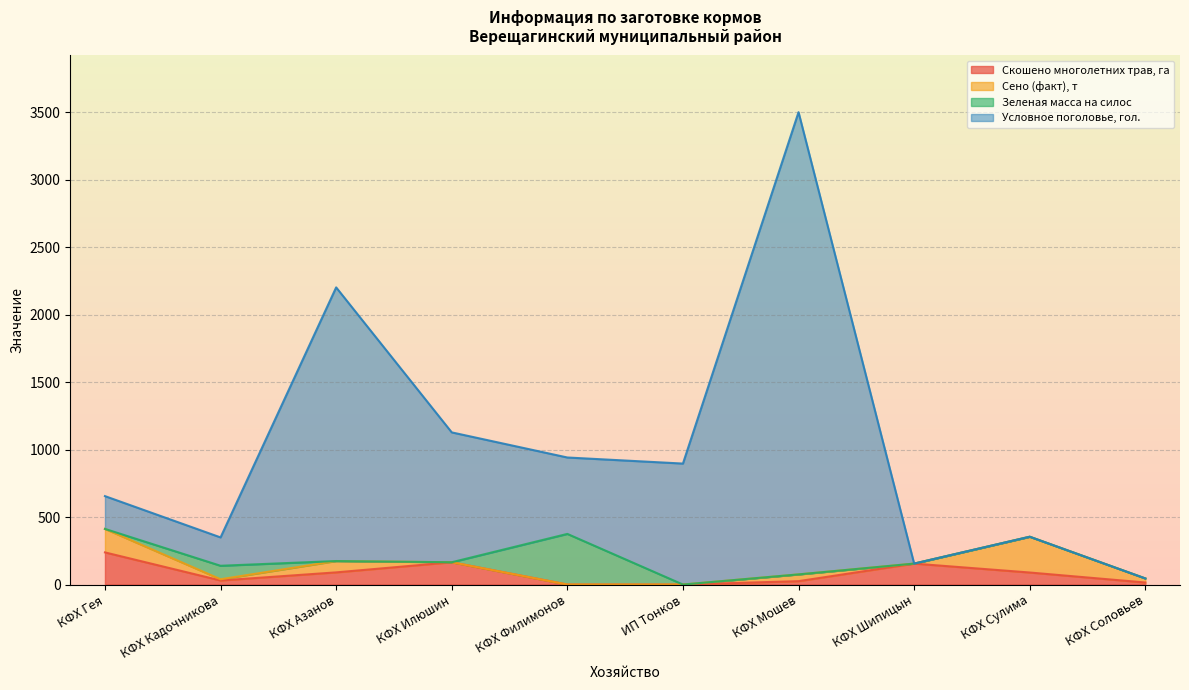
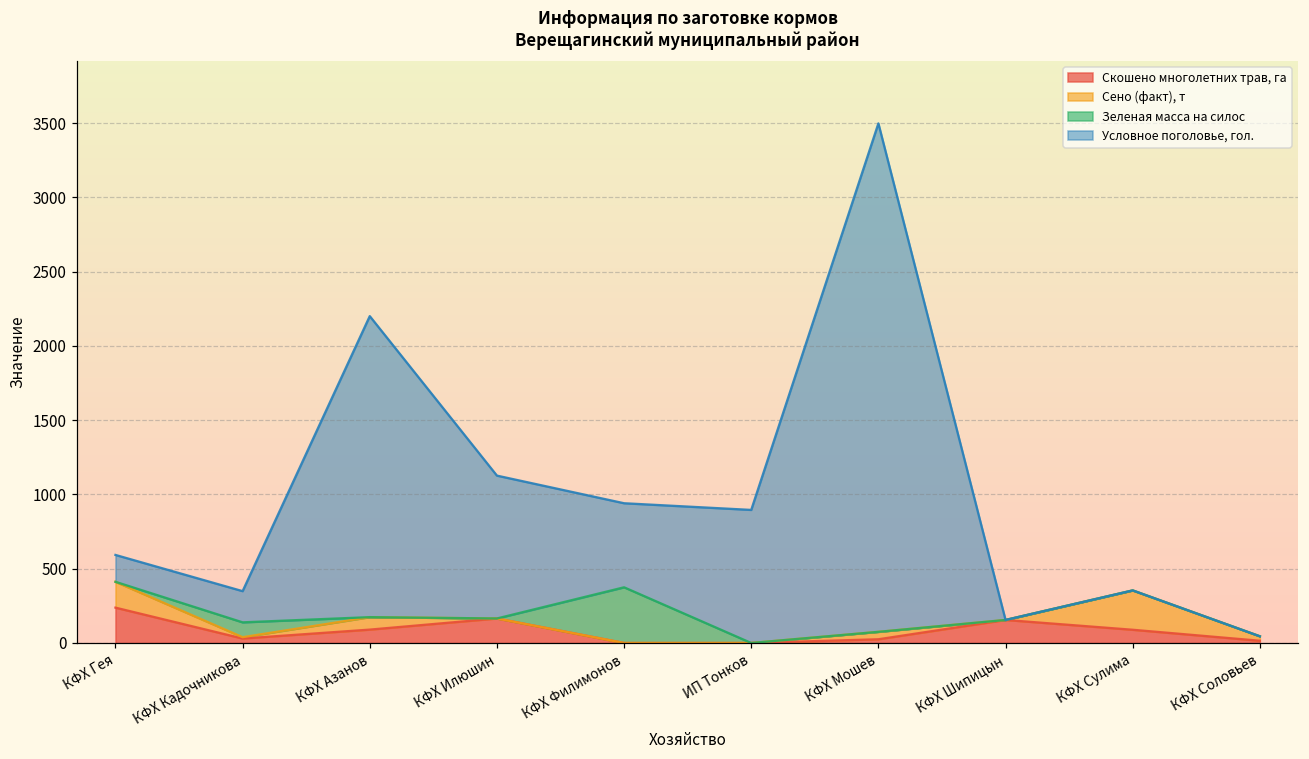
  {
    "Скошено многолетних трав, га": {
      "КФХ Гея": 240,
      "КФХ Азанов": 90,
      "КФХ Мошев": 30,
      "КФХ Сулима": 90,
      "КФХ Соловьев": 20
    },
    "Зеленая масса на силос": {
      "КФХ Кадочникова": 100,
      "КФХ Филимонов": 380
    },
    "Условное поголовье, гол.": {
-     "КФХ Гея": 240,
+     "КФХ Гея": 180,
      "КФХ Кадочникова": 210,
      "КФХ Азанов": 2030,
      "КФХ Илюшин": 960,
      "КФХ Филимонов": 570,
      "ИП Тонков": 900,
      "КФХ Мошев": 3420
    }
  }
